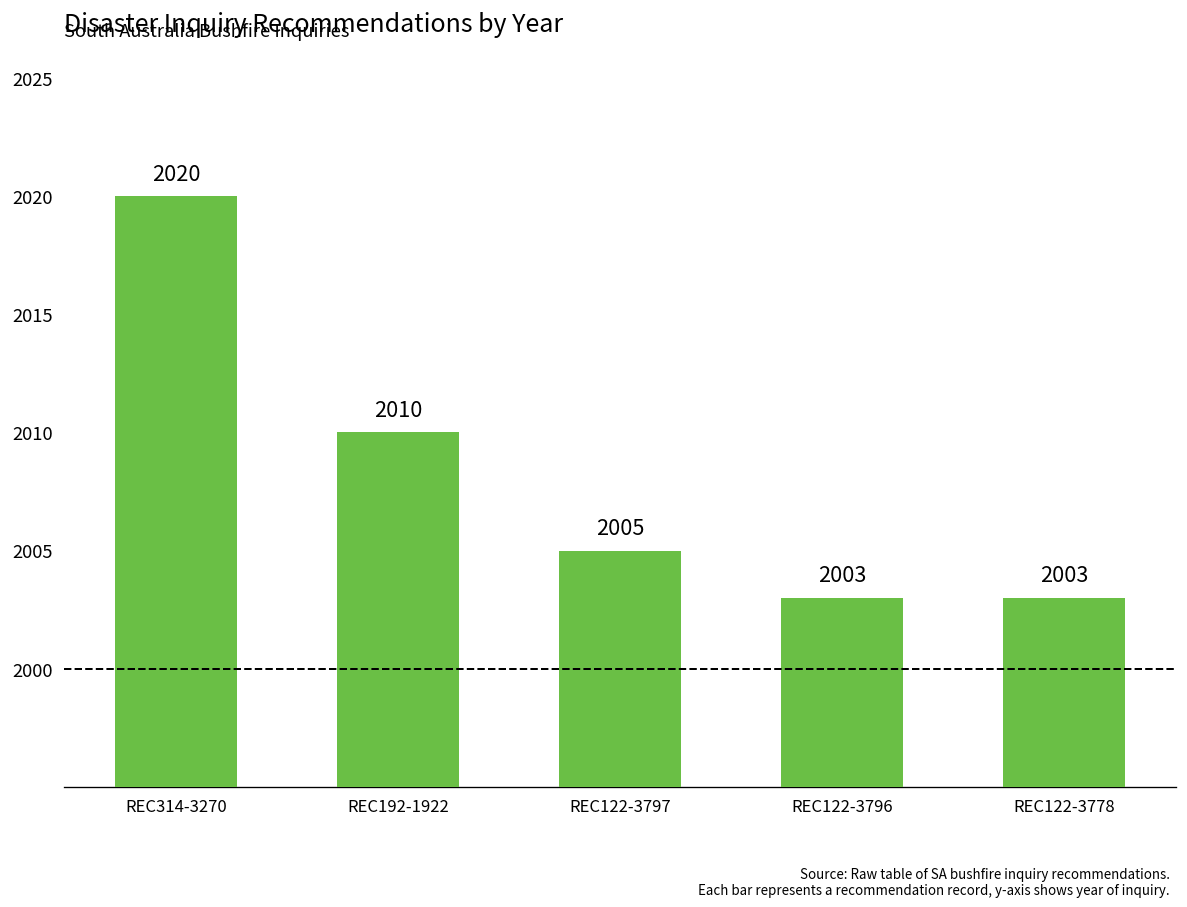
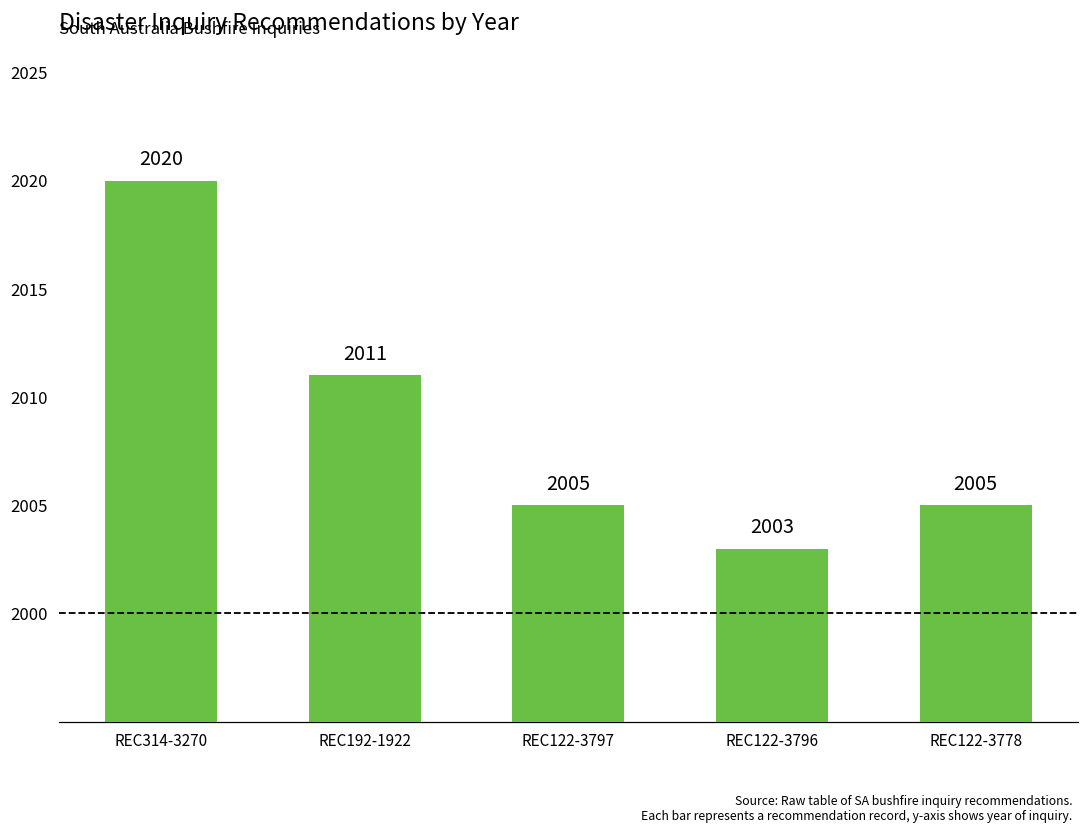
  {
    "REC314-3270": 2020,
-   "REC192-1922": 2010,
+   "REC192-1922": 2011,
    "REC122-3797": 2005,
    "REC122-3796": 2003,
-   "REC122-3778": 2003
+   "REC122-3778": 2005
  }
